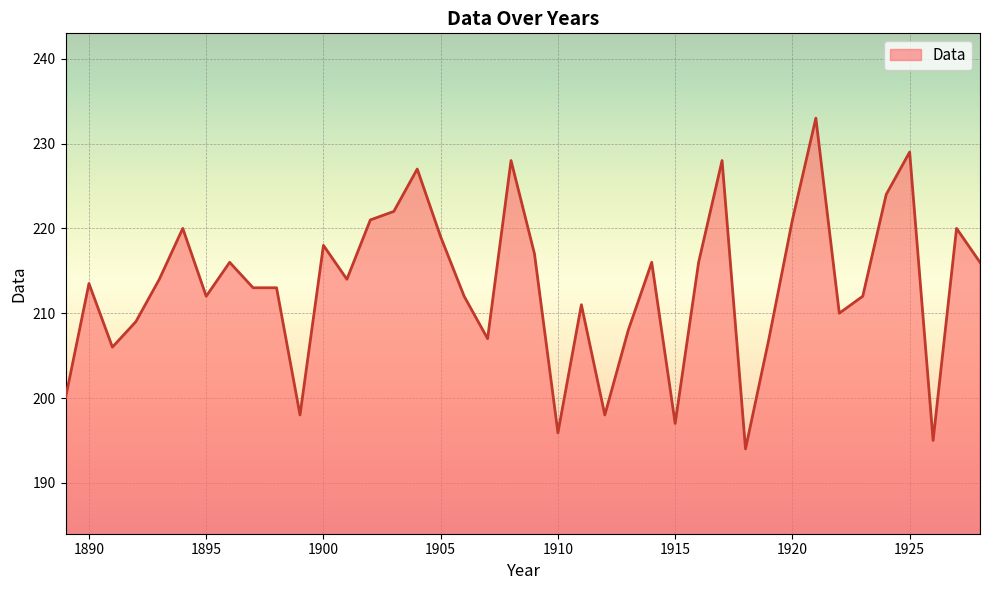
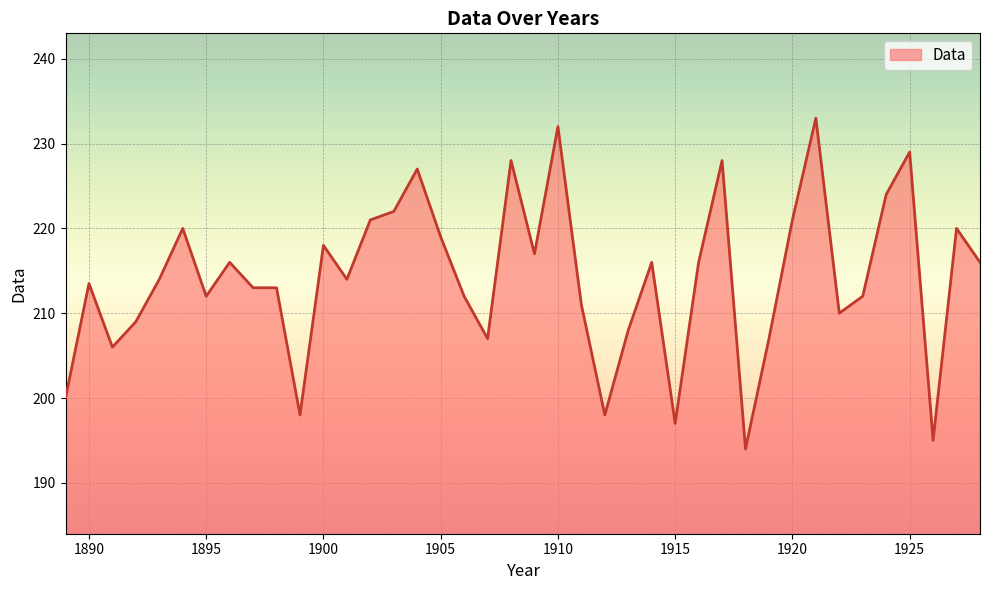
  {
    "1890": 214,
    "1895": 212,
    "1900": 218,
    "1905": 219,
-   "1910": 196,
+   "1910": 232,
    "1915": 197,
    "1920": 221,
    "1925": 229
  }
